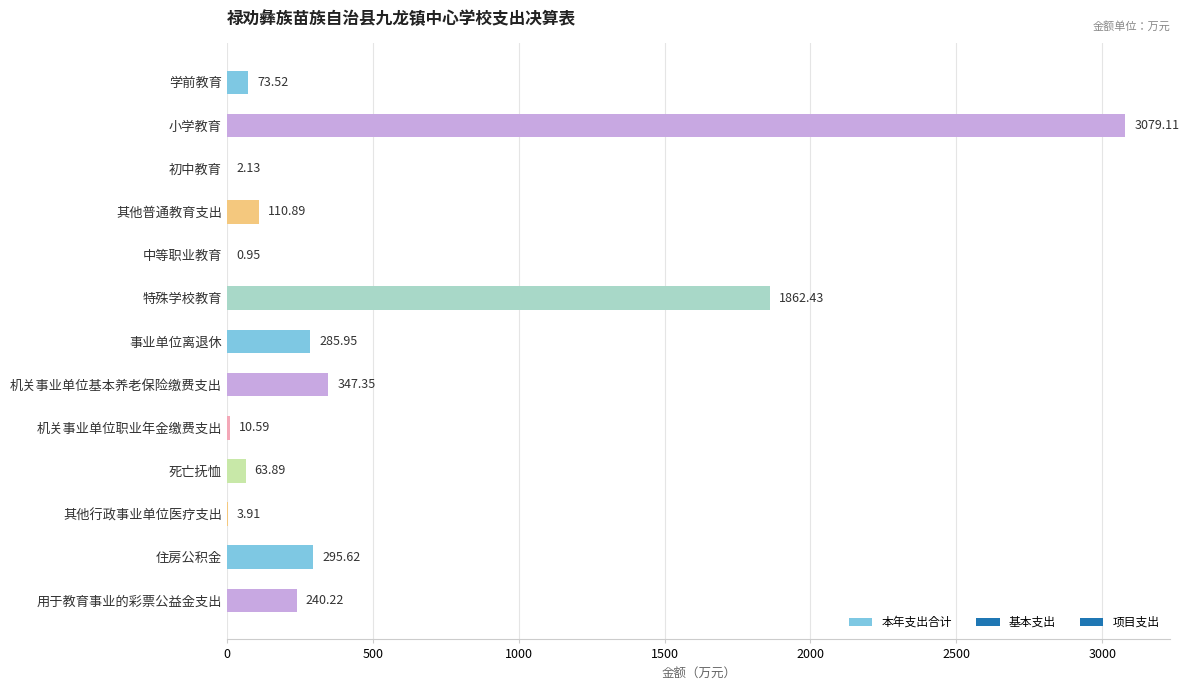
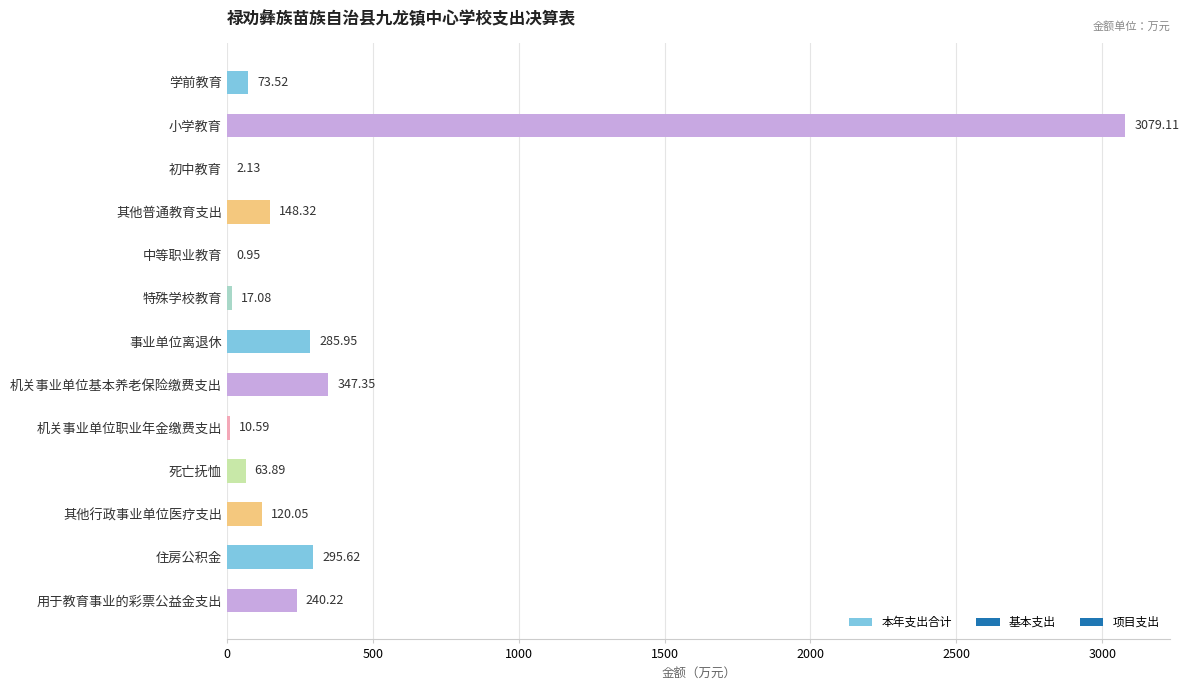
  {
    "学前教育": 73.52,
    "小学教育": 3079.11,
    "初中教育": 2.13,
-   "其他普通教育支出": 110.89,
+   "其他普通教育支出": 148.32,
    "中等职业教育": 0.95,
-   "特殊学校教育": 1862.43,
+   "特殊学校教育": 17.08,
    "事业单位离退休": 285.95,
    "机关事业单位基本养老保险缴费支出": 347.35,
    "机关事业单位职业年金缴费支出": 10.59,
    "死亡抚恤": 63.89,
-   "其他行政事业单位医疗支出": 3.91,
+   "其他行政事业单位医疗支出": 120.05,
    "住房公积金": 295.62,
    "用于教育事业的彩票公益金支出": 240.22
  }
